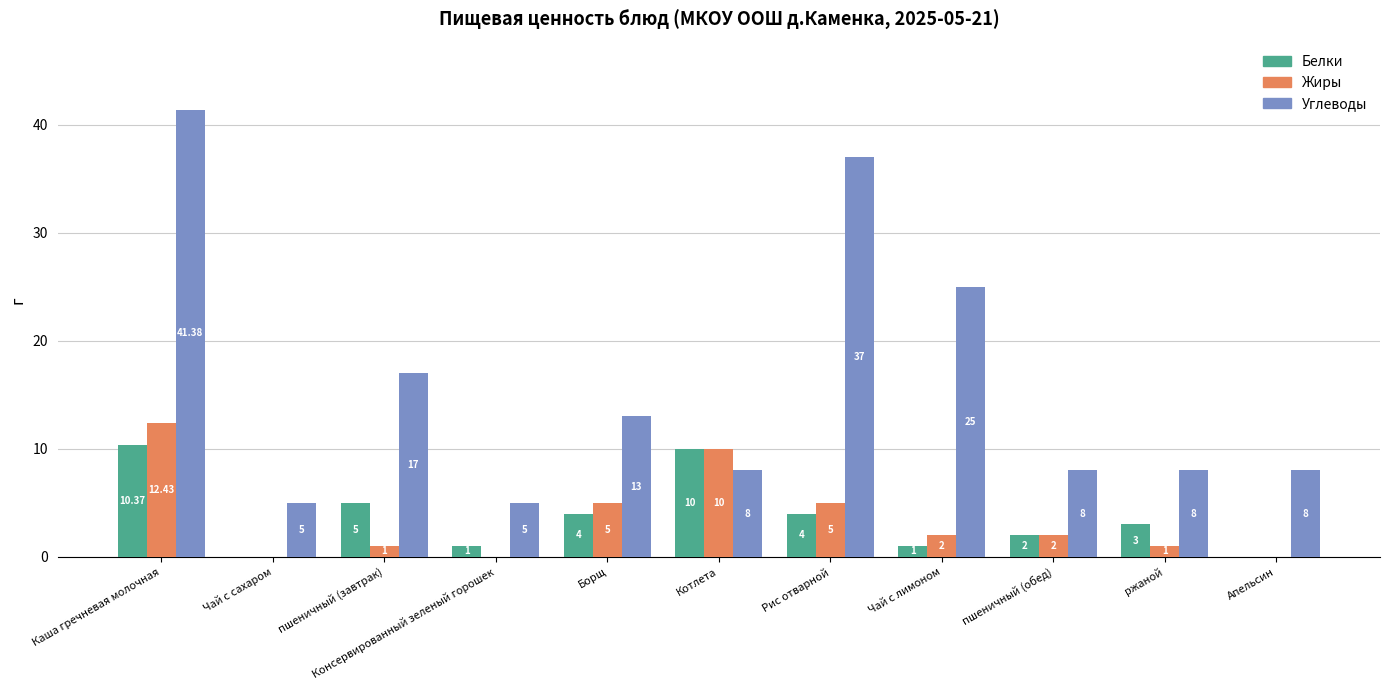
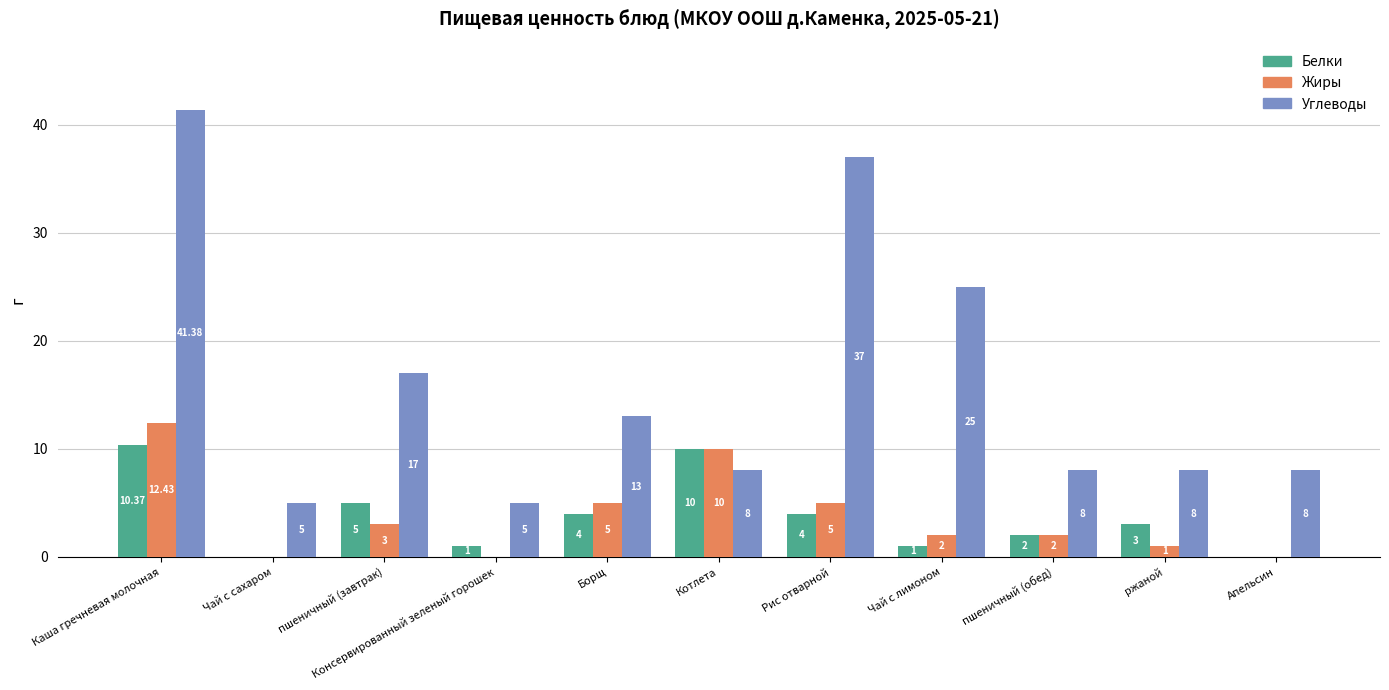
  {
    "Белки": {
      "Каша гречневая молочная": 10.37,
      "пшеничный (завтрак)": 5,
      "Консервированный зеленый горошек": 1,
      "Борщ": 4,
      "Котлета": 10,
      "Рис отварной": 4,
      "Чай с лимоном": 1,
      "пшеничный (обед)": 2,
      "ржаной": 3
    },
    "Жиры": {
      "Каша гречневая молочная": 12.43,
-     "пшеничный (завтрак)": 1,
+     "пшеничный (завтрак)": 3,
      "Борщ": 5,
      "Котлета": 10,
      "Рис отварной": 5,
      "Чай с лимоном": 2,
      "пшеничный (обед)": 2,
      "ржаной": 1
    },
    "Углеводы": {
      "Каша гречневая молочная": 41.38,
      "Чай с сахаром": 5,
      "пшеничный (завтрак)": 17,
      "Консервированный зеленый горошек": 5,
      "Борщ": 13,
      "Котлета": 8,
      "Рис отварной": 37,
      "Чай с лимоном": 25,
      "пшеничный (обед)": 8,
      "ржаной": 8,
      "Апельсин": 8
    }
  }
